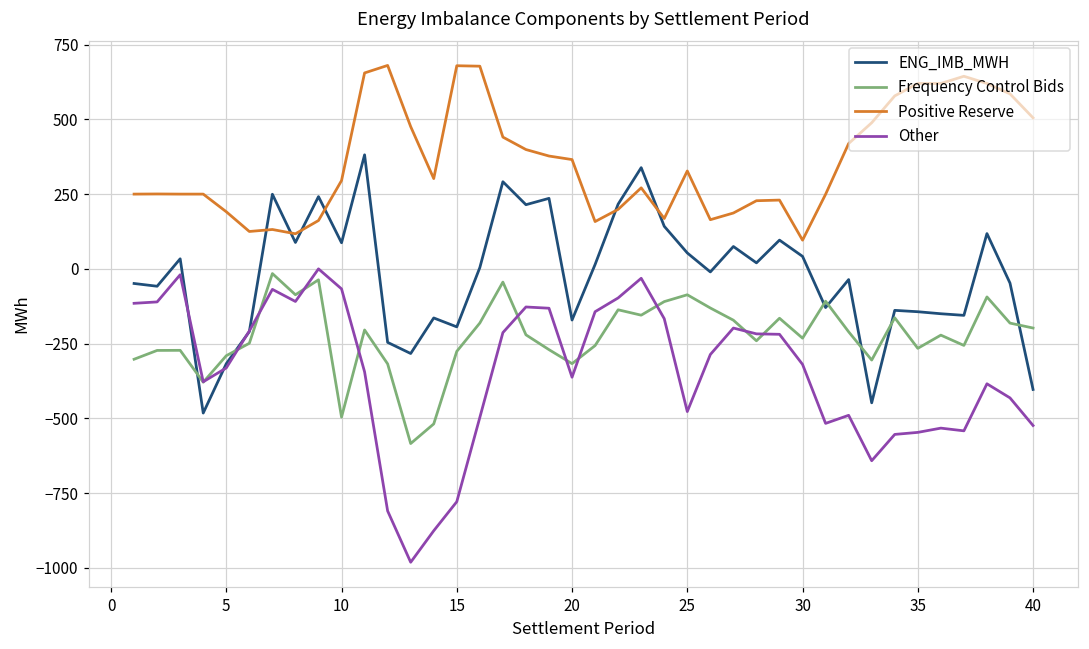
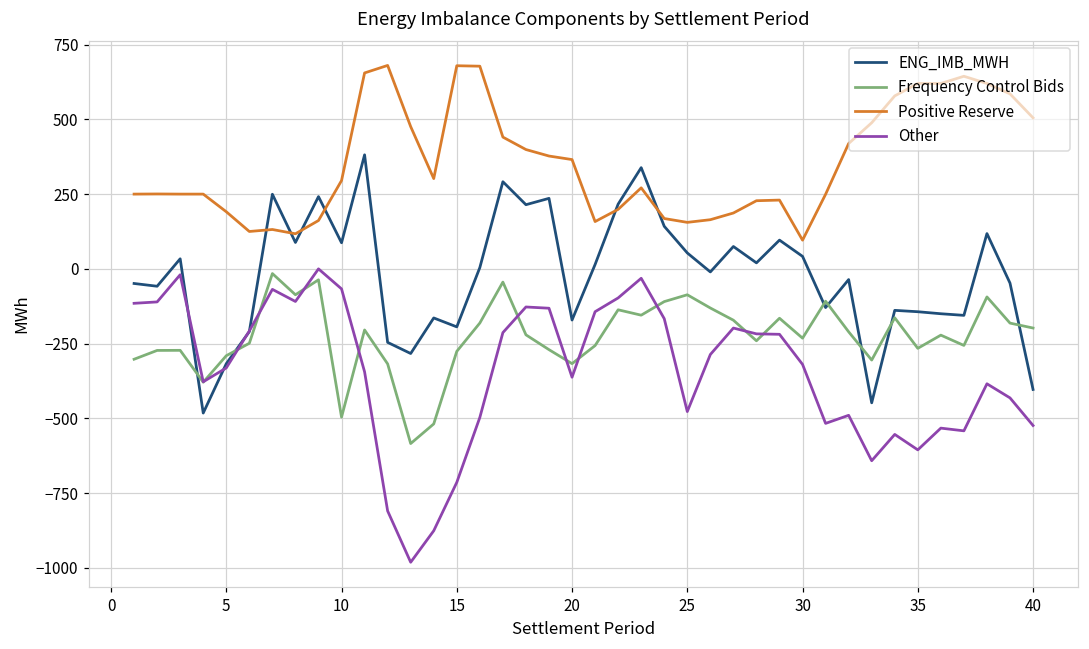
  {
    "ENG_IMB_MWH": {
      "5": -320,
      "10": 90,
      "15": -190,
      "20": -170,
      "25": 50,
      "30": 40,
      "35": -140,
      "40": -400
    },
    "Frequency Control Bids": {
      "5": -290,
      "10": -500,
      "15": -280,
      "20": -320,
      "25": -90,
      "30": -230,
      "35": -270,
      "40": -200
    },
    "Positive Reserve": {
      "5": 190,
      "10": 300,
      "15": 680,
      "20": 370,
-     "25": 330,
+     "25": 160,
      "30": 100
    },
    "Other": {
      "5": -330,
      "10": -70,
-     "15": -780,
+     "15": -710,
      "20": -360,
      "25": -480,
      "30": -320,
-     "35": -550,
+     "35": -610,
      "40": -520
    }
  }
